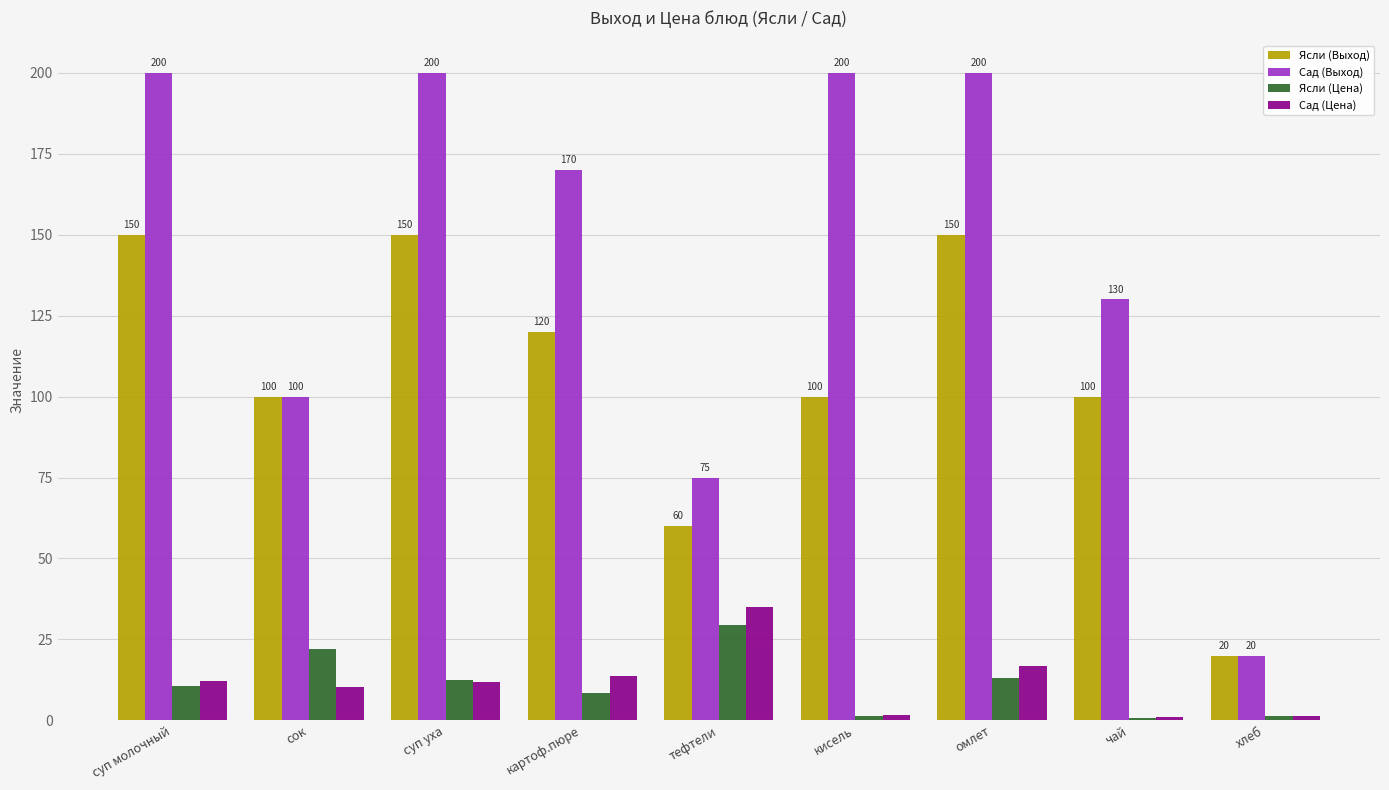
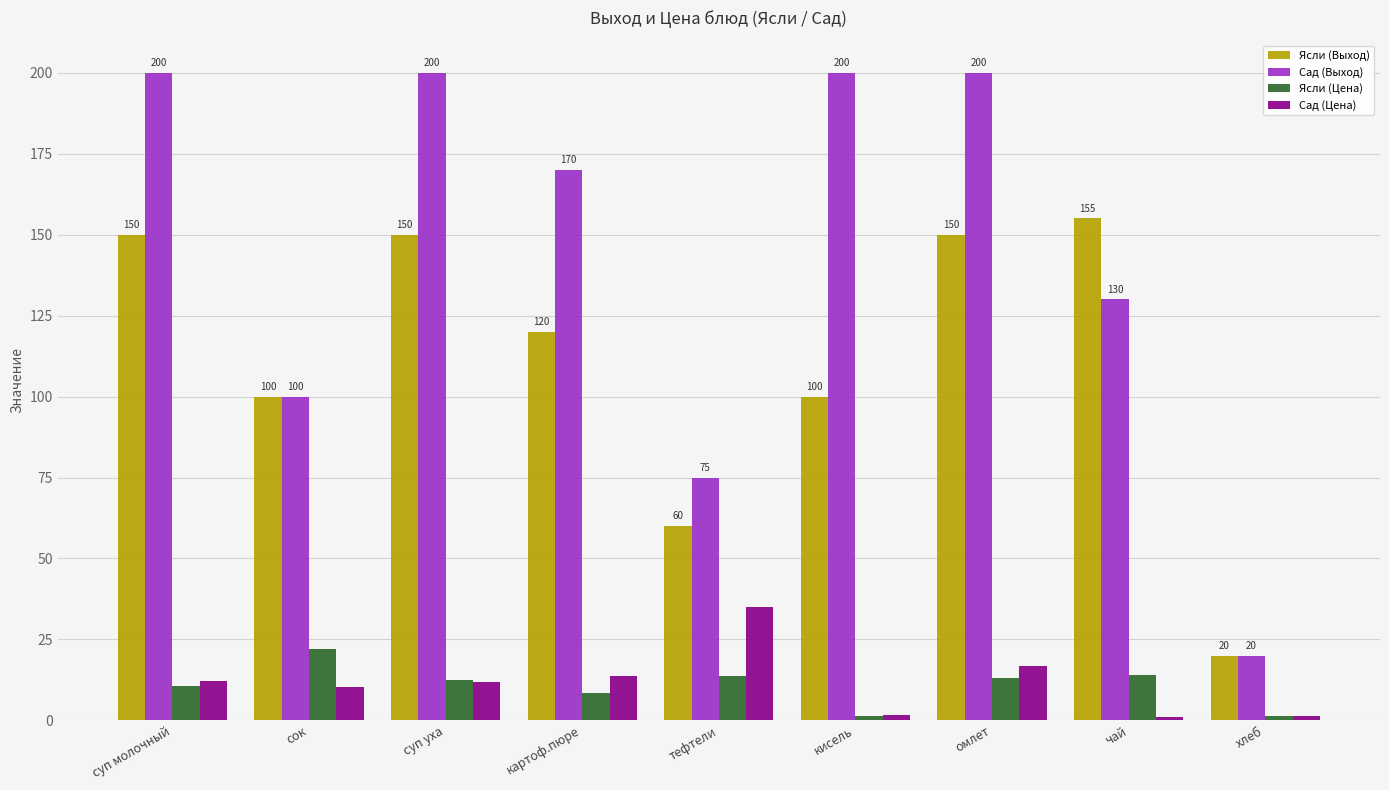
  {
    "Ясли (Выход)": {
      "суп молочный": 150,
      "сок": 100,
      "суп уха": 150,
      "картоф.пюре": 120,
      "тефтели": 60,
      "кисель": 100,
      "омлет": 150,
-     "чай": 100,
+     "чай": 155,
      "хлеб": 20
    },
    "Сад (Выход)": {
      "суп молочный": 200,
      "сок": 100,
      "суп уха": 200,
      "картоф.пюре": 170,
      "тефтели": 75,
      "кисель": 200,
      "омлет": 200,
      "чай": 130,
      "хлеб": 20
    },
    "Ясли (Цена)": {
      "суп молочный": 11,
      "сок": 22,
      "суп уха": 13,
      "картоф.пюре": 8,
-     "тефтели": 30,
+     "тефтели": 14,
      "кисель": 1,
      "омлет": 13,
-     "чай": 1,
+     "чай": 14,
      "хлеб": 1
    },
    "Сад (Цена)": {
      "суп молочный": 12,
      "сок": 10,
      "суп уха": 12,
      "картоф.пюре": 14,
      "тефтели": 35,
      "кисель": 2,
      "омлет": 17,
      "чай": 1,
      "хлеб": 1
    }
  }
